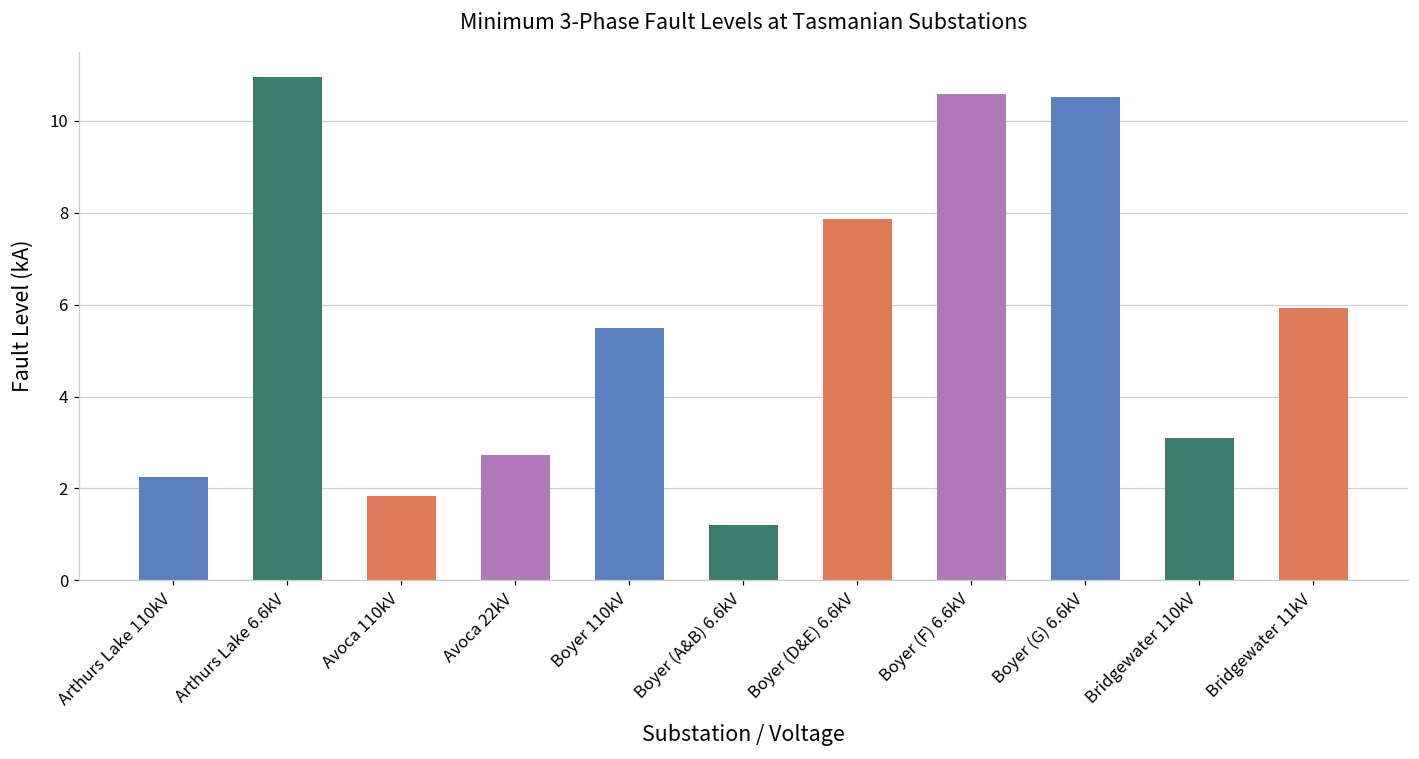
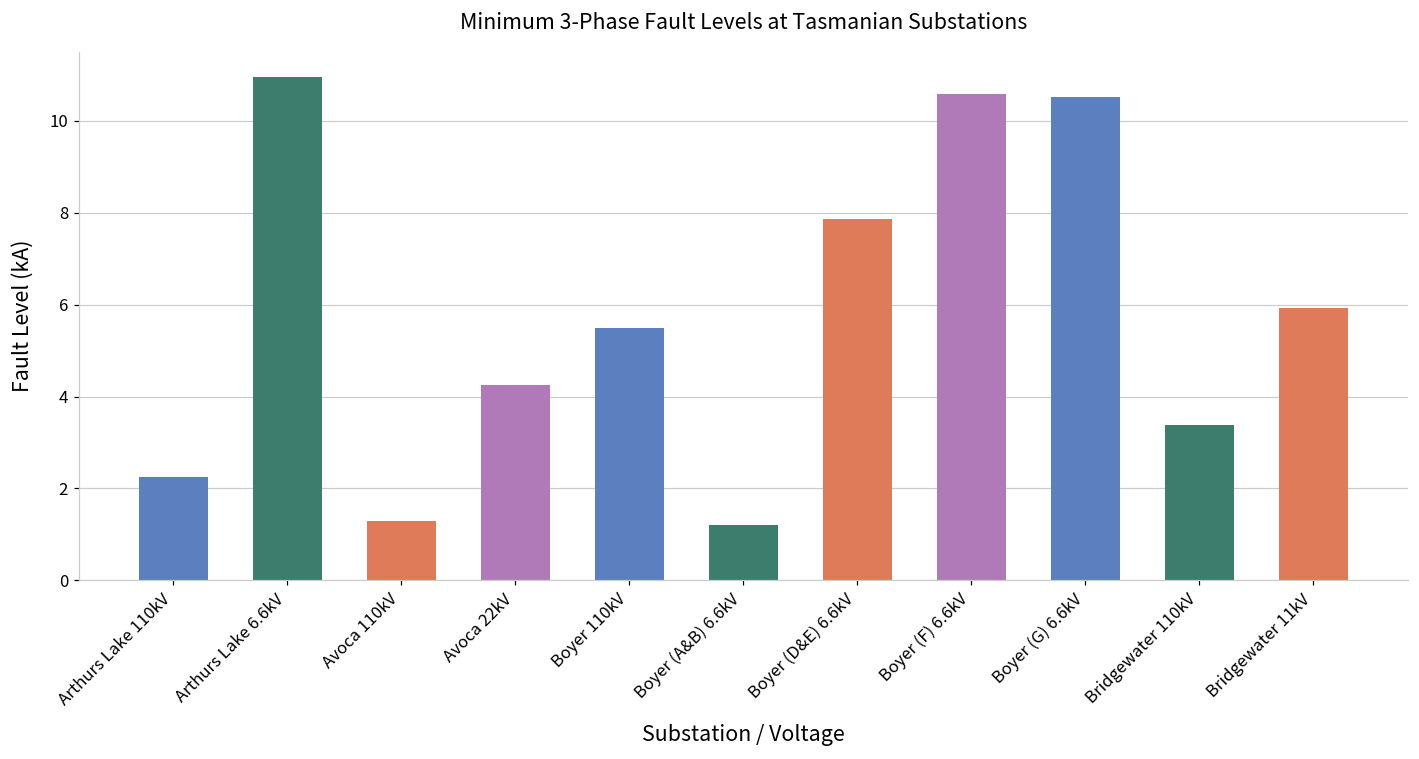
  {
    "Arthurs Lake 110kV": 2.2,
    "Arthurs Lake 6.6kV": 11.0,
-   "Avoca 110kV": 1.8,
-   "Avoca 22kV": 2.7,
+   "Avoca 110kV": 1.3,
+   "Avoca 22kV": 4.2,
    "Boyer 110kV": 5.5,
    "Boyer (A&B) 6.6kV": 1.2,
    "Boyer (D&E) 6.6kV": 7.9,
    "Boyer (F) 6.6kV": 10.6,
    "Boyer (G) 6.6kV": 10.5,
-   "Bridgewater 110kV": 3.1,
+   "Bridgewater 110kV": 3.4,
    "Bridgewater 11kV": 5.9
  }
